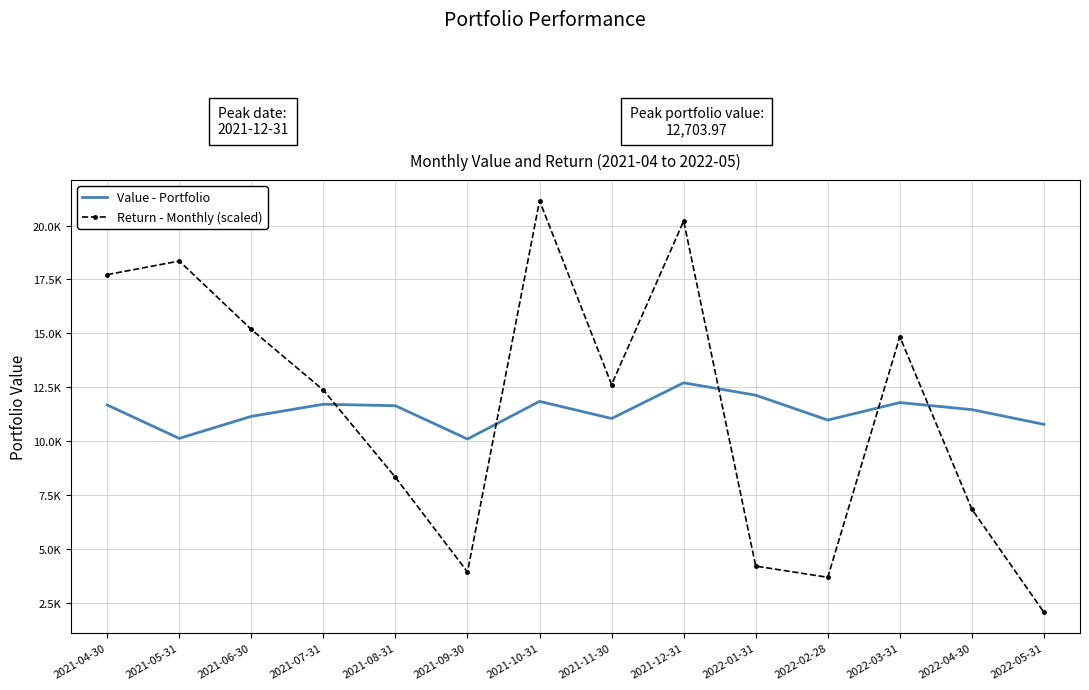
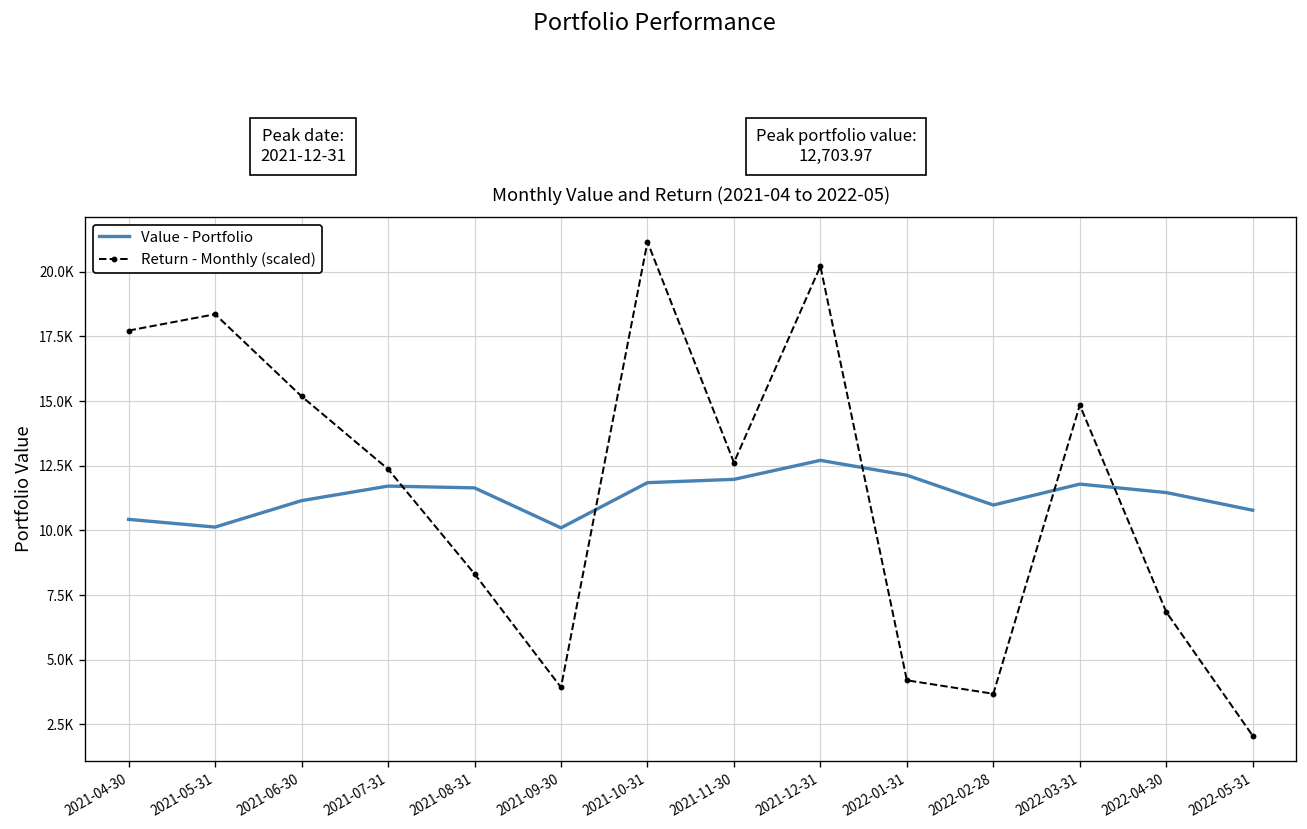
  {
    "Value - Portfolio": {
-     "2021-04-30": 11700,
+     "2021-04-30": 10400,
      "2021-05-31": 10100,
      "2021-06-30": 11100,
      "2021-07-31": 11700,
      "2021-08-31": 11600,
      "2021-09-30": 10100,
      "2021-10-31": 11800,
-     "2021-11-30": 11000,
+     "2021-11-30": 12000,
      "2021-12-31": 12700,
      "2022-01-31": 12100,
      "2022-02-28": 11000,
      "2022-03-31": 11800,
      "2022-04-30": 11500,
      "2022-05-31": 10800
    },
    "Return - Monthly (scaled)": {
      "2021-04-30": 17700,
      "2021-05-31": 18400,
      "2021-06-30": 15200,
      "2021-07-31": 12400,
      "2021-08-31": 8300,
      "2021-09-30": 3900,
      "2021-10-31": 21100,
      "2021-11-30": 12600,
      "2021-12-31": 20200,
      "2022-01-31": 4200,
      "2022-02-28": 3700,
      "2022-03-31": 14800,
      "2022-04-30": 6800,
      "2022-05-31": 2100
    }
  }
